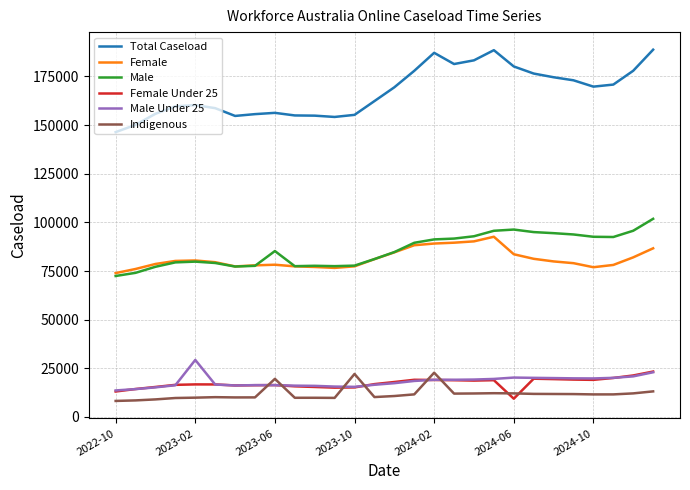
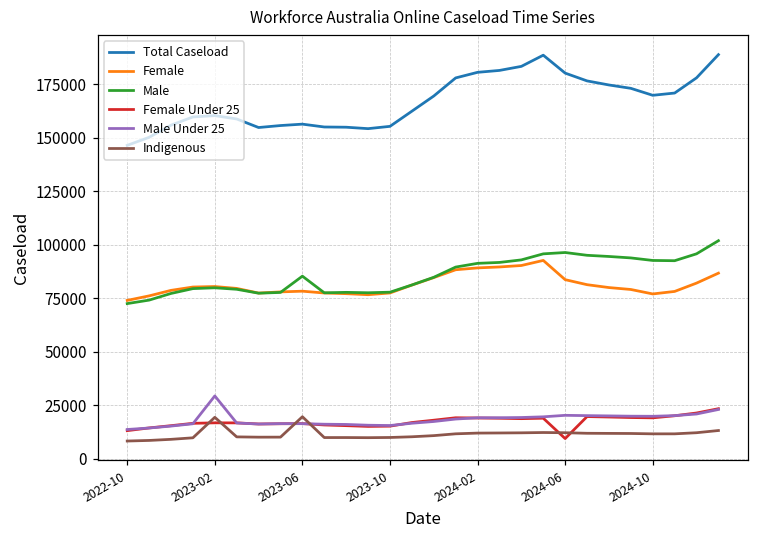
  {
    "Total Caseload": {
      "2023-06": 156000,
      "2023-10": 155000,
-     "2024-02": 187000,
+     "2024-02": 180000,
      "2024-06": 180000,
      "2024-10": 170000
    },
    "Female": {
      "2022-10": 74000,
      "2023-06": 78000,
      "2024-02": 89000,
      "2024-06": 84000,
      "2024-10": 77000
    },
    "Male": {
      "2022-10": 72000,
      "2023-06": 85000,
      "2024-02": 91000,
      "2024-06": 96000,
      "2024-10": 93000
    },
    "Female Under 25": {
      "2023-02": 17000,
      "2024-06": 9000
    },
    "Male Under 25": {
      "2023-02": 29000,
      "2024-06": 20000
    },
    "Indigenous": {
      "2022-10": 8000,
-     "2023-02": 10000,
+     "2023-02": 19000,
      "2023-06": 20000,
-     "2023-10": 22000,
-     "2024-02": 23000,
+     "2023-10": 10000,
+     "2024-02": 12000,
      "2024-06": 12000,
      "2024-10": 12000
    }
  }
